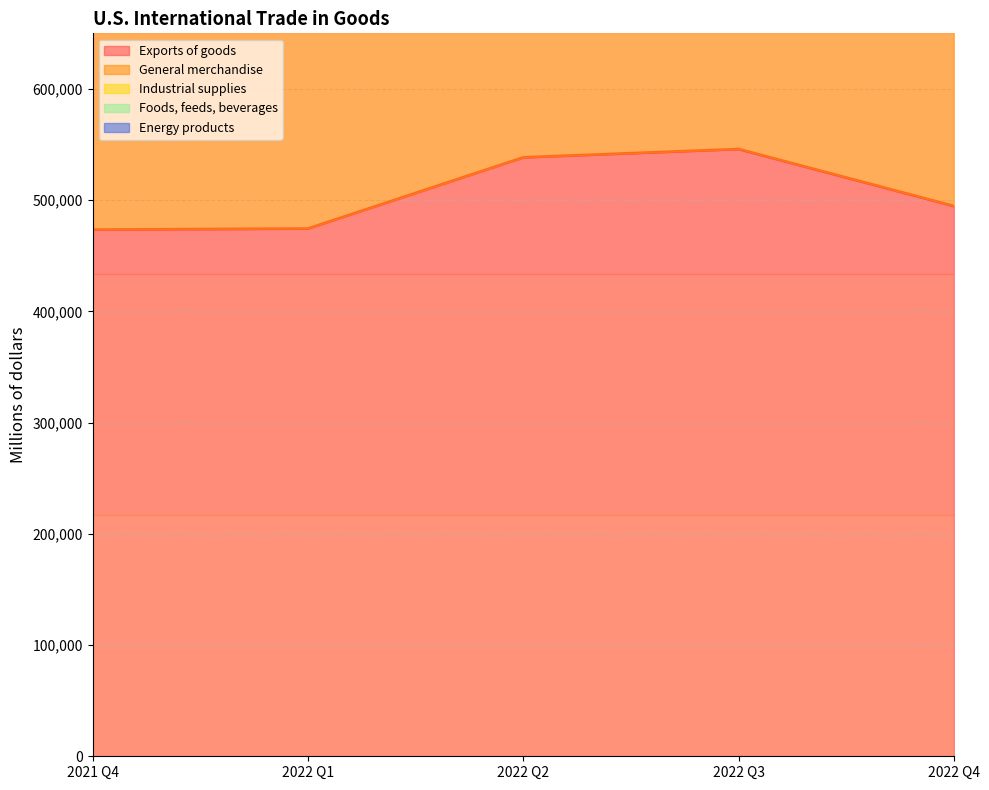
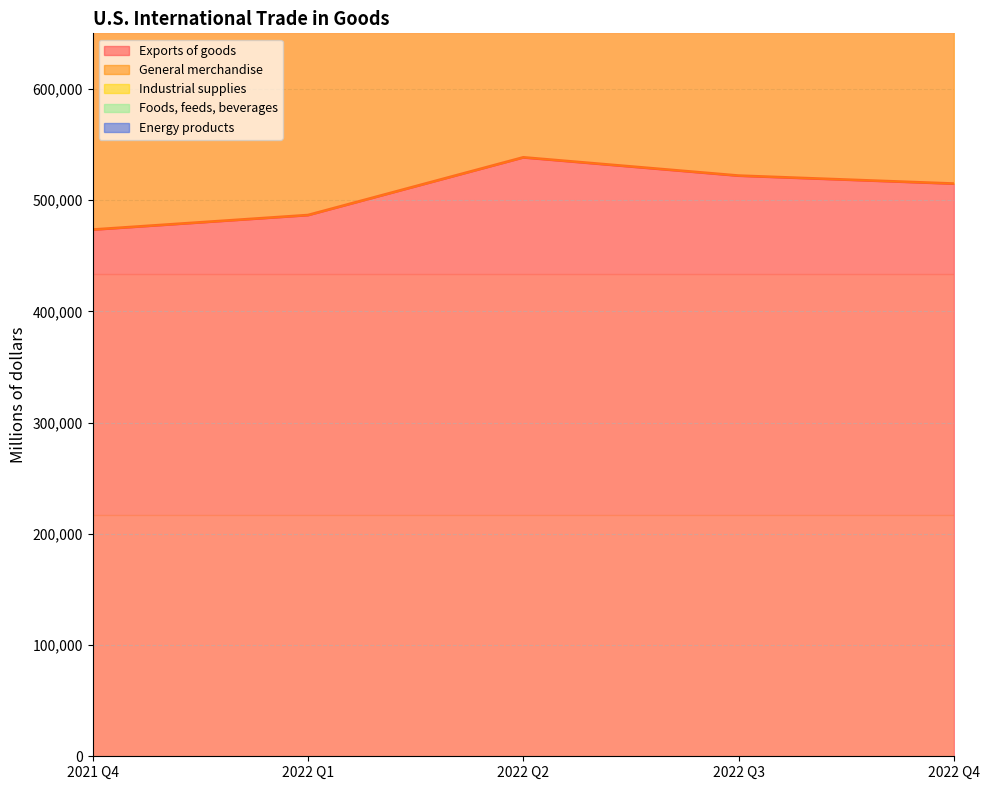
  {
    "Exports of goods": {
      "2021 Q4": "474,000",
-     "2022 Q1": "474,000",
+     "2022 Q1": "487,000",
      "2022 Q2": "538,000",
-     "2022 Q3": "546,000",
-     "2022 Q4": "495,000"
+     "2022 Q3": "522,000",
+     "2022 Q4": "515,000"
    }
  }
